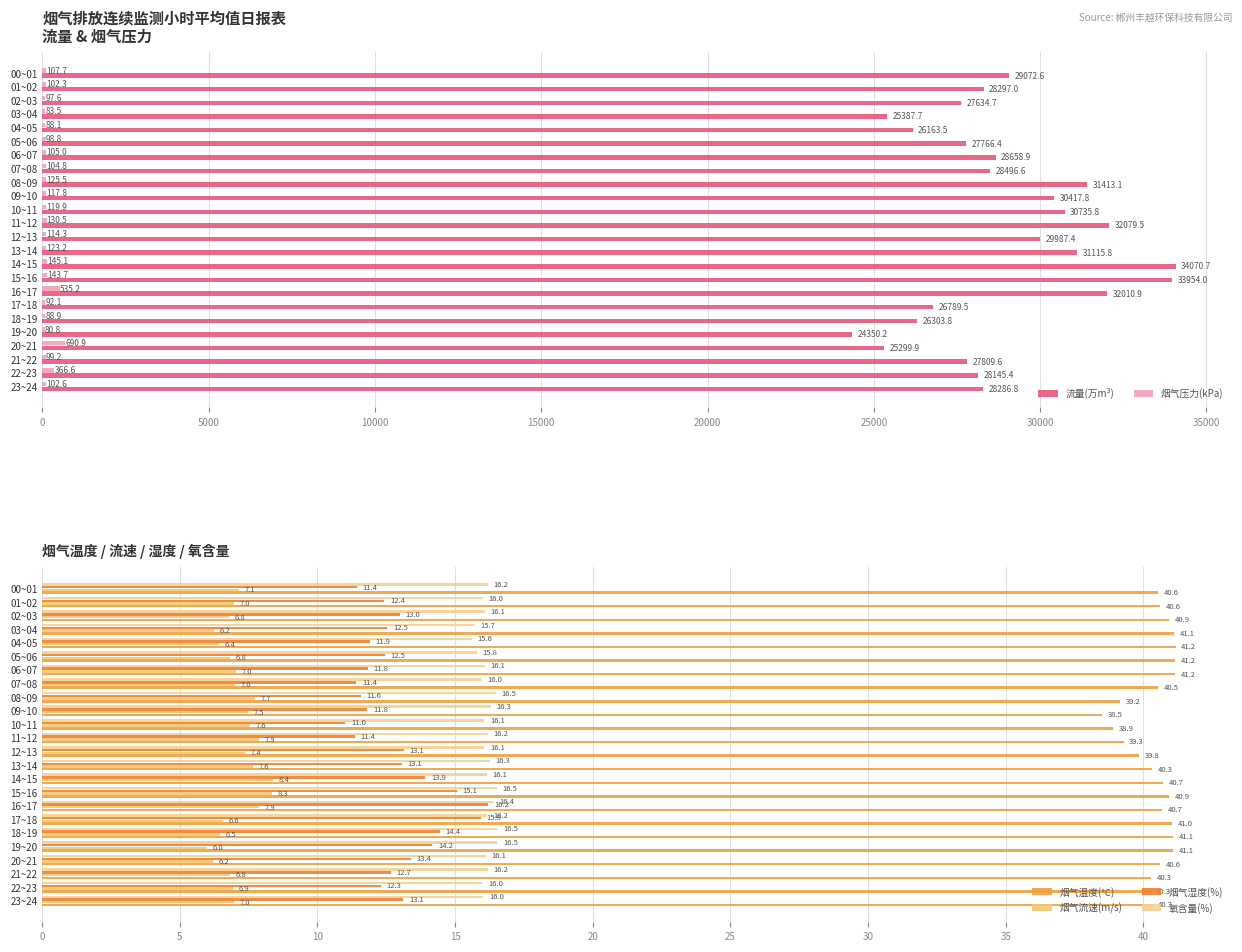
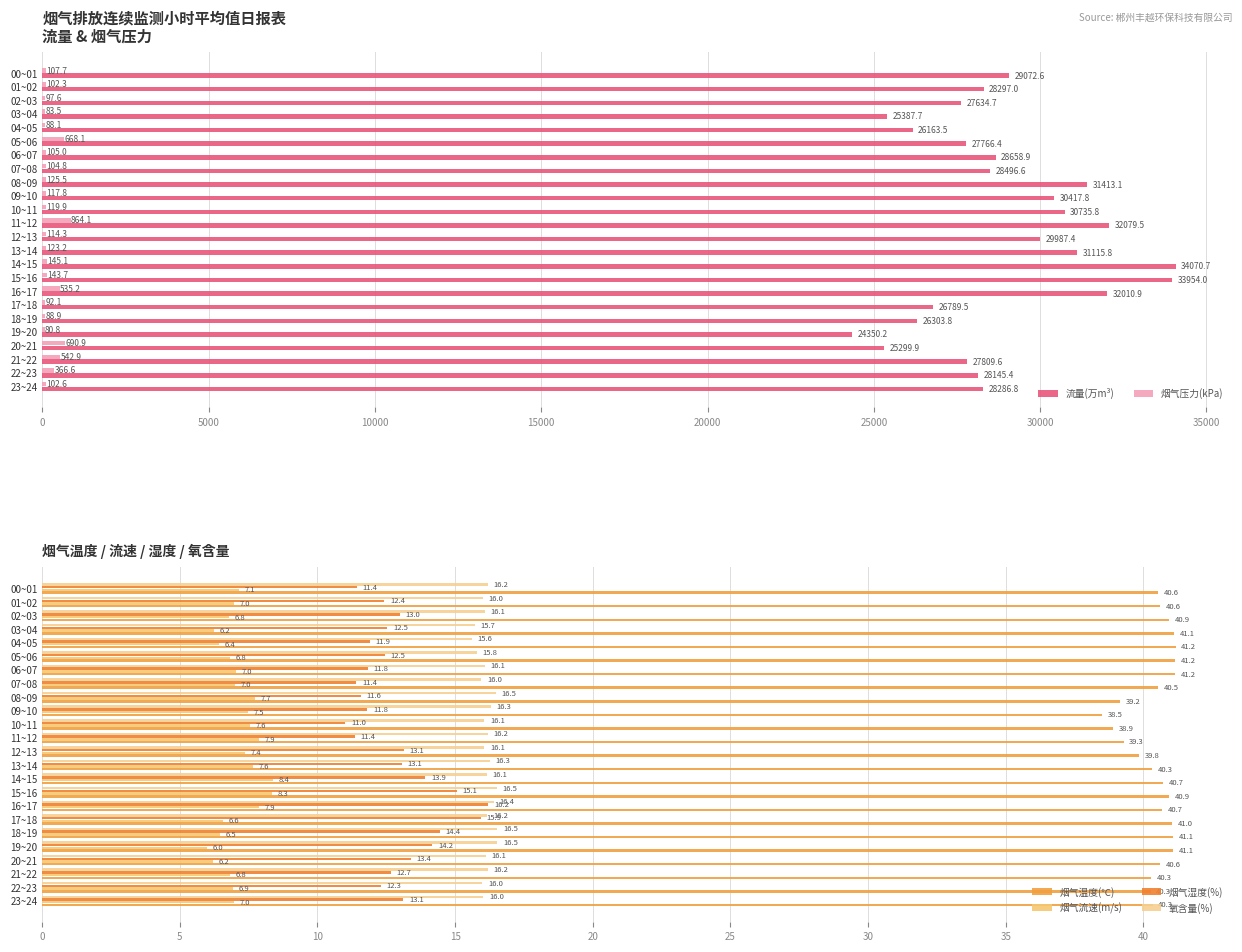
  {
    "烟气排放连续监测小时平均值日报表 流量 & 烟气压力": {
      "流量(万m³)": {
        "00~01": 29072.6,
        "01~02": 28297.0,
        "02~03": 27634.7,
        "03~04": 25387.7,
        "04~05": 26163.5,
        "05~06": 27766.4,
        "06~07": 28658.9,
        "07~08": 28496.6,
        "08~09": 31413.1,
        "09~10": 30417.8,
        "10~11": 30735.8,
        "11~12": 32079.5,
        "12~13": 29987.4,
        "13~14": 31115.8,
        "14~15": 34070.7,
        "15~16": 33954.0,
        "16~17": 32010.9,
        "17~18": 26789.5,
        "18~19": 26303.8,
        "19~20": 24350.2,
        "20~21": 25299.9,
        "21~22": 27809.6,
        "22~23": 28145.4,
        "23~24": 28286.8
      },
      "烟气压力(kPa)": {
        "00~01": 107.7,
        "01~02": 102.3,
        "02~03": 97.6,
        "03~04": 83.5,
        "04~05": 88.1,
-       "05~06": 98.8,
+       "05~06": 668.1,
        "06~07": 105.0,
        "07~08": 104.8,
        "08~09": 125.5,
        "09~10": 117.8,
        "10~11": 119.9,
-       "11~12": 130.5,
+       "11~12": 864.1,
        "12~13": 114.3,
        "13~14": 123.2,
        "14~15": 145.1,
        "15~16": 143.7,
        "16~17": 535.2,
        "17~18": 92.1,
        "18~19": 88.9,
        "19~20": 80.8,
        "20~21": 690.9,
-       "21~22": 99.2,
+       "21~22": 542.9,
        "22~23": 366.6,
        "23~24": 102.6
      }
    }
  }
